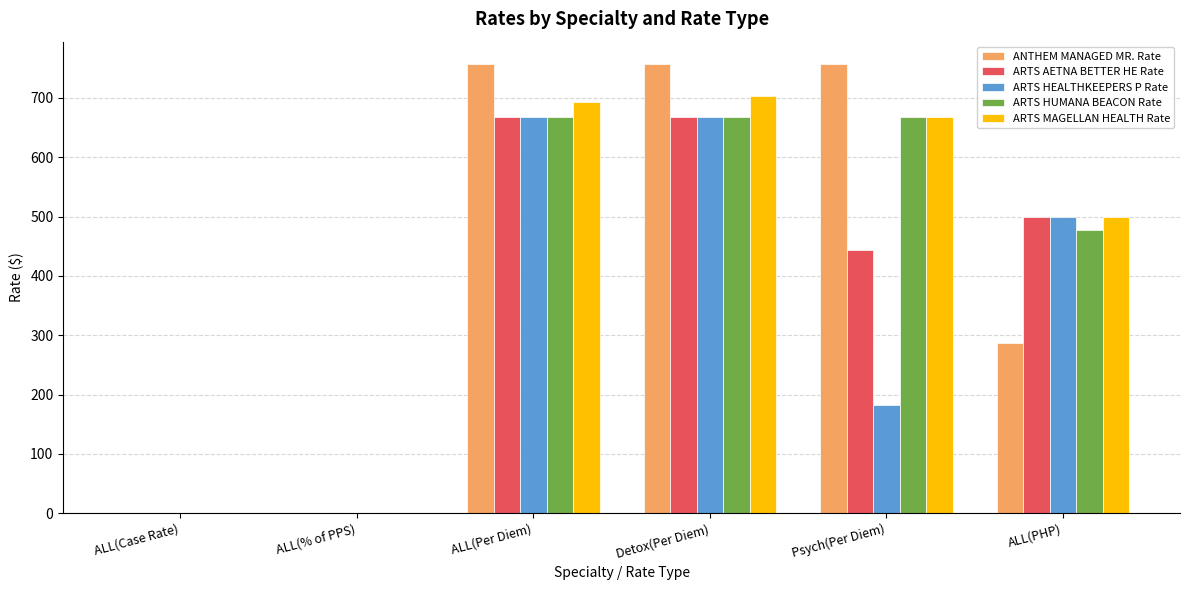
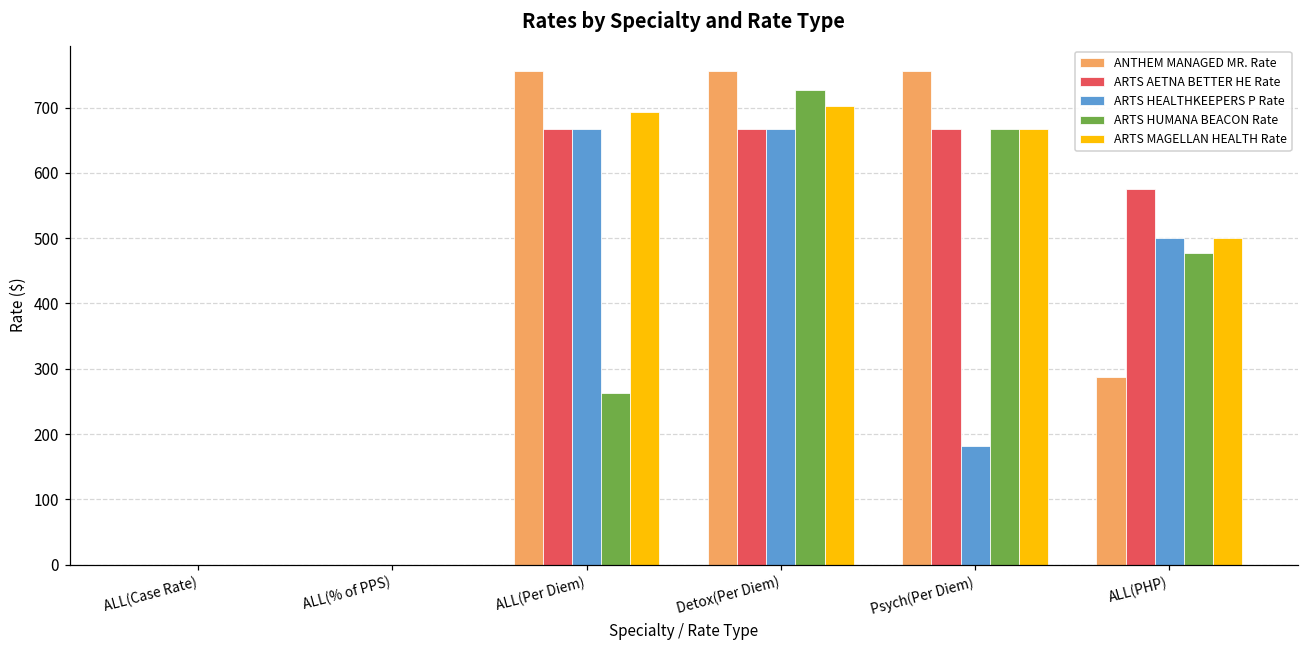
  {
    "ANTHEM MANAGED MR. Rate": {
      "ALL(Case Rate)": 0,
      "ALL(% of PPS)": 0,
      "ALL(Per Diem)": 760,
      "Detox(Per Diem)": 760,
      "Psych(Per Diem)": 760,
      "ALL(PHP)": 290
    },
    "ARTS AETNA BETTER HE Rate": {
      "ALL(Case Rate)": 0,
      "ALL(% of PPS)": 0,
      "ALL(Per Diem)": 670,
      "Detox(Per Diem)": 670,
-     "Psych(Per Diem)": 440,
-     "ALL(PHP)": 500
+     "Psych(Per Diem)": 670,
+     "ALL(PHP)": 580
    },
    "ARTS HEALTHKEEPERS P Rate": {
      "ALL(Case Rate)": 0,
      "ALL(% of PPS)": 0,
      "ALL(Per Diem)": 670,
      "Detox(Per Diem)": 670,
      "Psych(Per Diem)": 180,
      "ALL(PHP)": 500
    },
    "ARTS HUMANA BEACON Rate": {
      "ALL(Case Rate)": 0,
      "ALL(% of PPS)": 0,
-     "ALL(Per Diem)": 670,
-     "Detox(Per Diem)": 670,
+     "ALL(Per Diem)": 260,
+     "Detox(Per Diem)": 730,
      "Psych(Per Diem)": 670,
      "ALL(PHP)": 480
    },
    "ARTS MAGELLAN HEALTH Rate": {
      "ALL(Case Rate)": 0,
      "ALL(% of PPS)": 0,
      "ALL(Per Diem)": 690,
      "Detox(Per Diem)": 700,
      "Psych(Per Diem)": 670,
      "ALL(PHP)": 500
    }
  }
